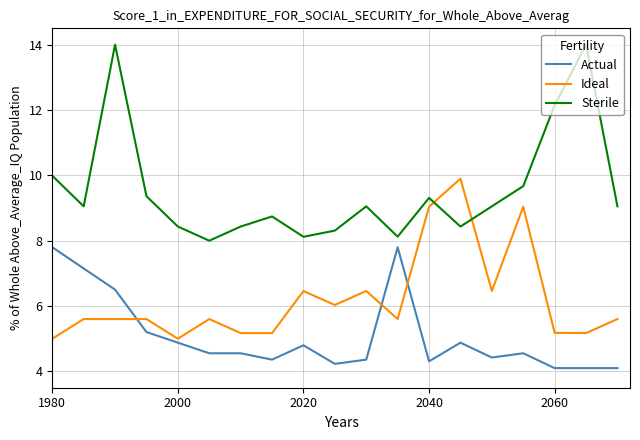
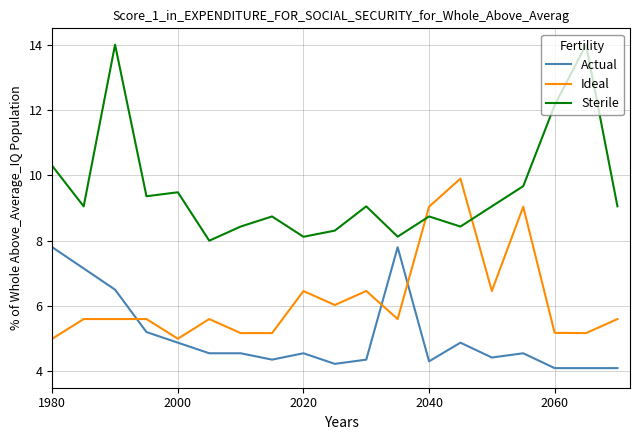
  {
    "Actual": {
      "1980": 7.8,
      "2000": 4.9,
-     "2020": 4.8,
+     "2020": 4.6,
      "2040": 4.3,
      "2060": 4.1
    },
    "Ideal": {
      "1980": 5.0,
      "2000": 5.0,
      "2020": 6.5,
      "2040": 9.0,
      "2060": 5.2
    },
    "Sterile": {
-     "1980": 10.0,
-     "2000": 8.4,
+     "1980": 10.3,
+     "2000": 9.5,
      "2020": 8.1,
-     "2040": 9.3
+     "2040": 8.7
    }
  }
